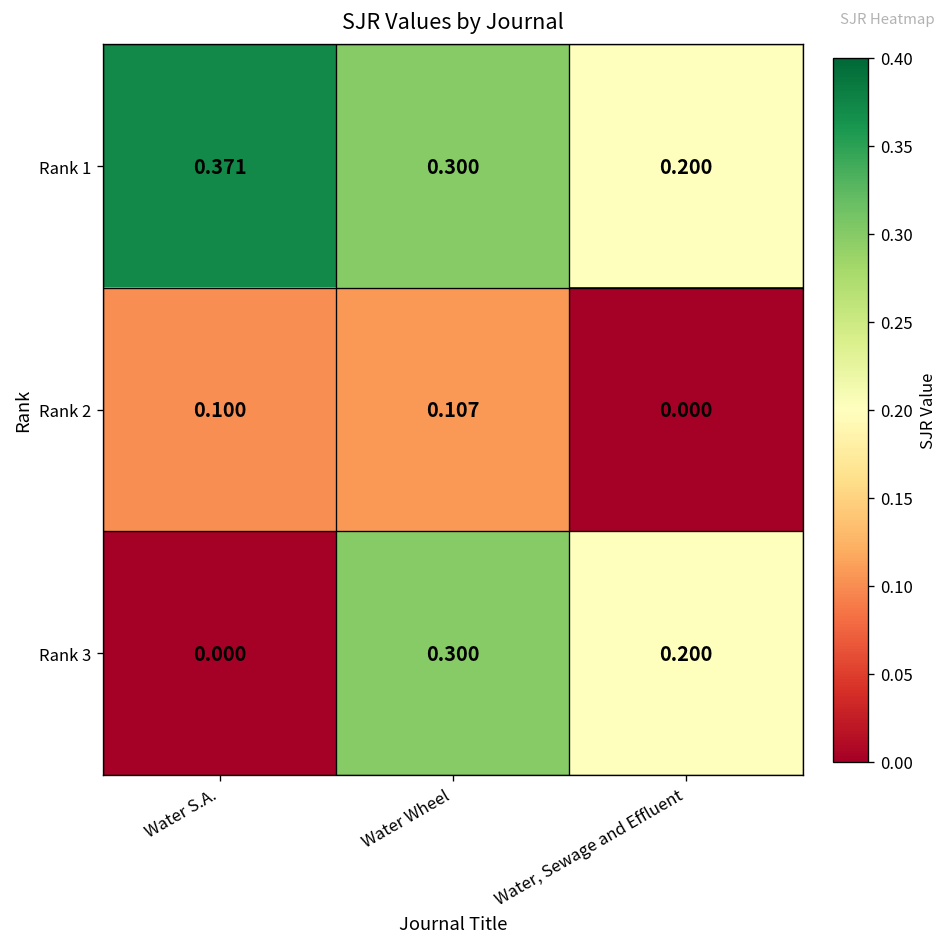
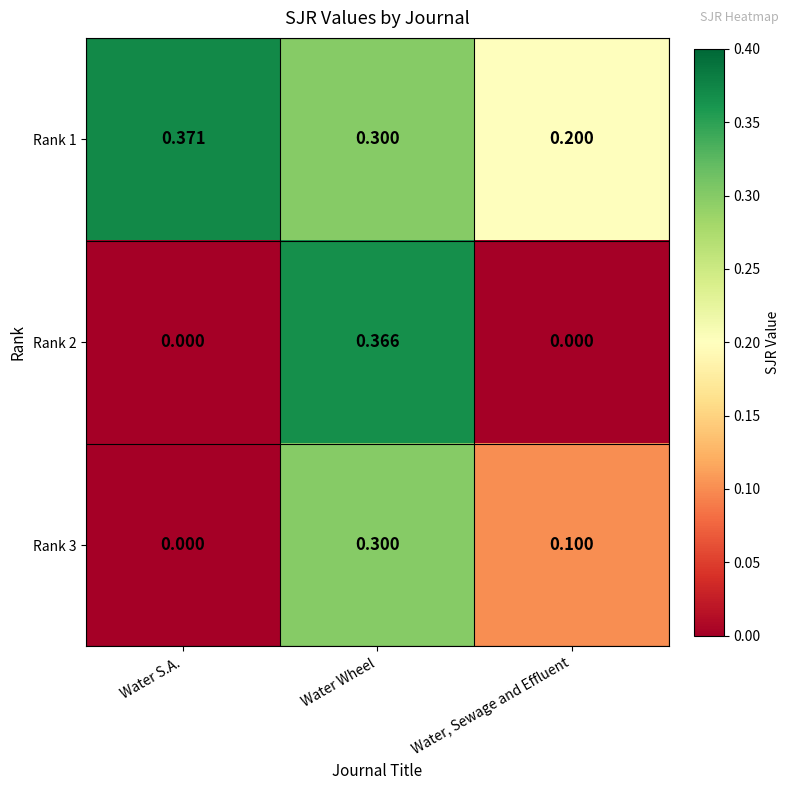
  {
    "Rank 1": {
      "Water S.A.": 0.371,
      "Water Wheel": 0.300,
      "Water, Sewage and Effluent": 0.200
    },
    "Rank 2": {
-     "Water S.A.": 0.100,
-     "Water Wheel": 0.107,
+     "Water S.A.": 0.000,
+     "Water Wheel": 0.366,
      "Water, Sewage and Effluent": 0.000
    },
    "Rank 3": {
      "Water S.A.": 0.000,
      "Water Wheel": 0.300,
-     "Water, Sewage and Effluent": 0.200
+     "Water, Sewage and Effluent": 0.100
    }
  }
